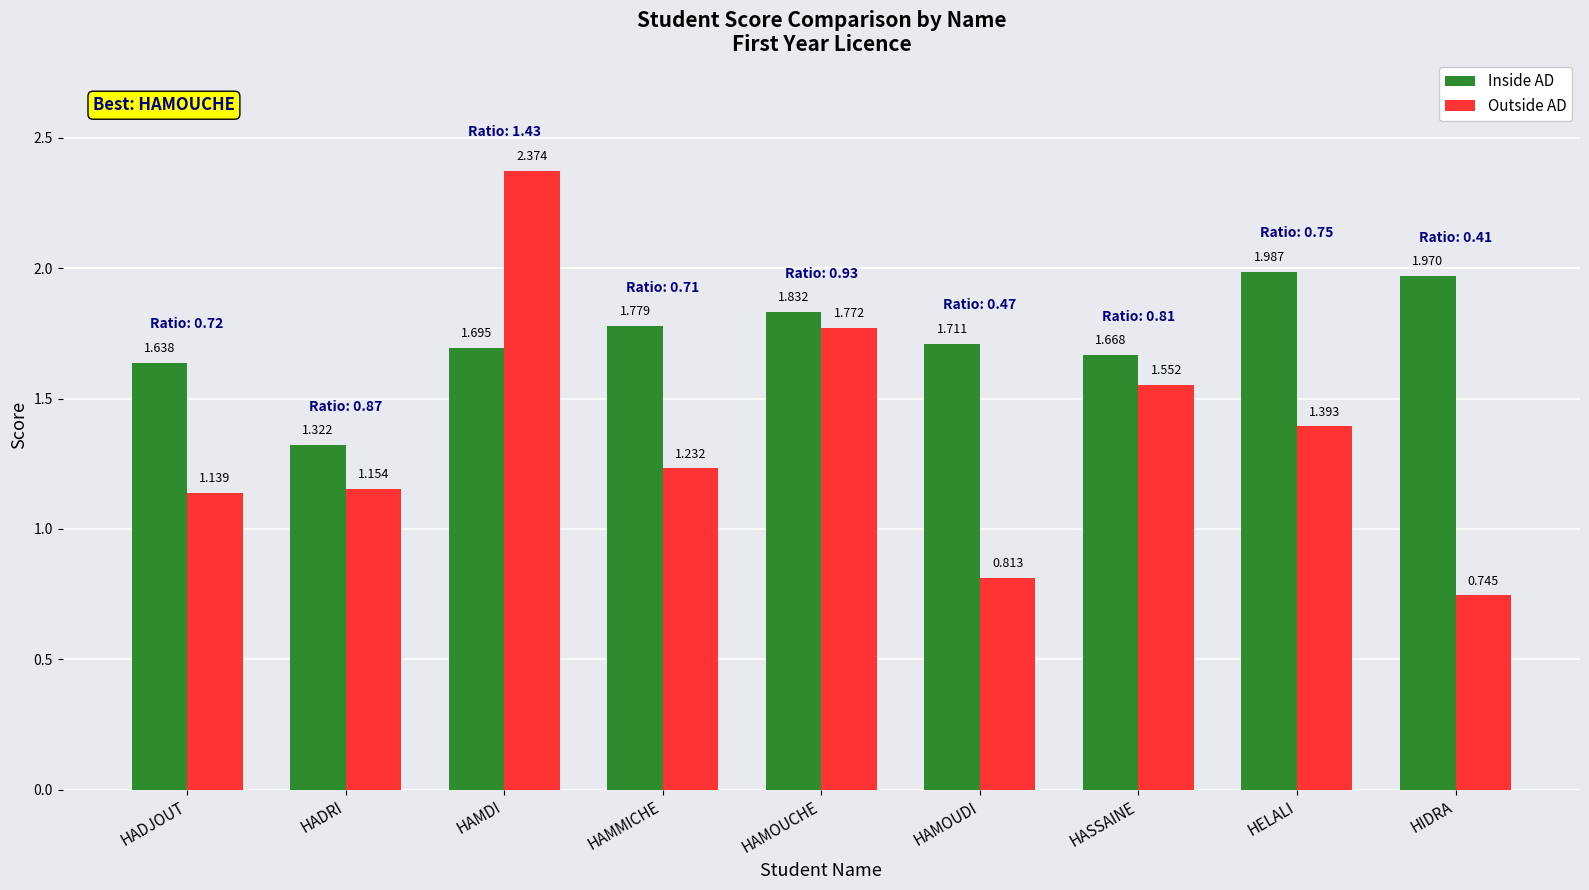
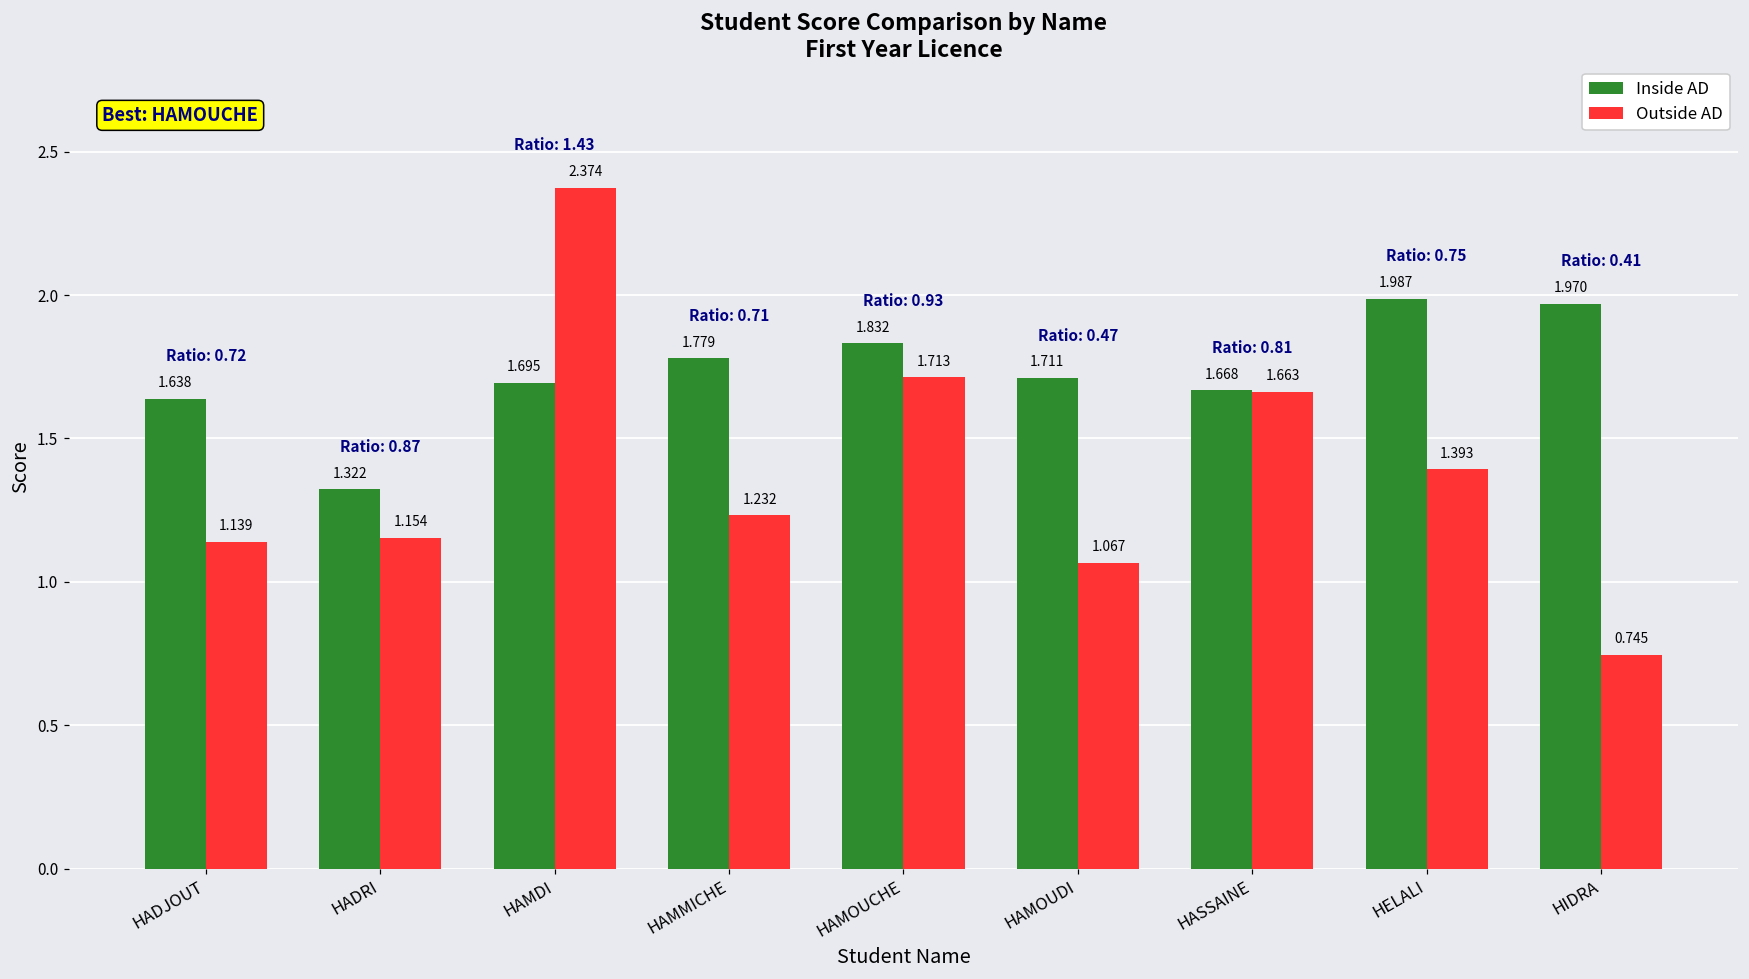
  {
    "Inside AD": {
      "HADJOUT": 1.638,
      "HADRI": 1.322,
      "HAMDI": 1.695,
      "HAMMICHE": 1.779,
      "HAMOUCHE": 1.832,
      "HAMOUDI": 1.711,
      "HASSAINE": 1.668,
      "HELALI": 1.987,
      "HIDRA": 1.970
    },
    "Outside AD": {
      "HADJOUT": 1.139,
      "HADRI": 1.154,
      "HAMDI": 2.374,
      "HAMMICHE": 1.232,
-     "HAMOUCHE": 1.772,
-     "HAMOUDI": 0.813,
-     "HASSAINE": 1.552,
+     "HAMOUCHE": 1.713,
+     "HAMOUDI": 1.067,
+     "HASSAINE": 1.663,
      "HELALI": 1.393,
      "HIDRA": 0.745
    }
  }
